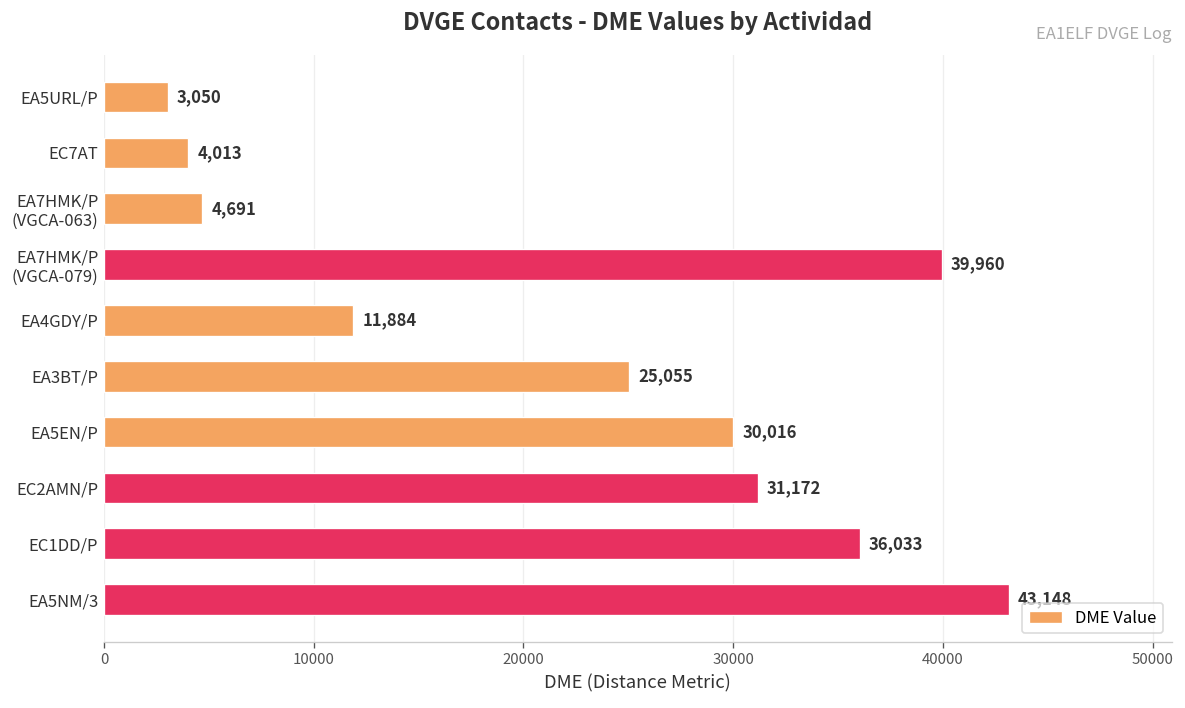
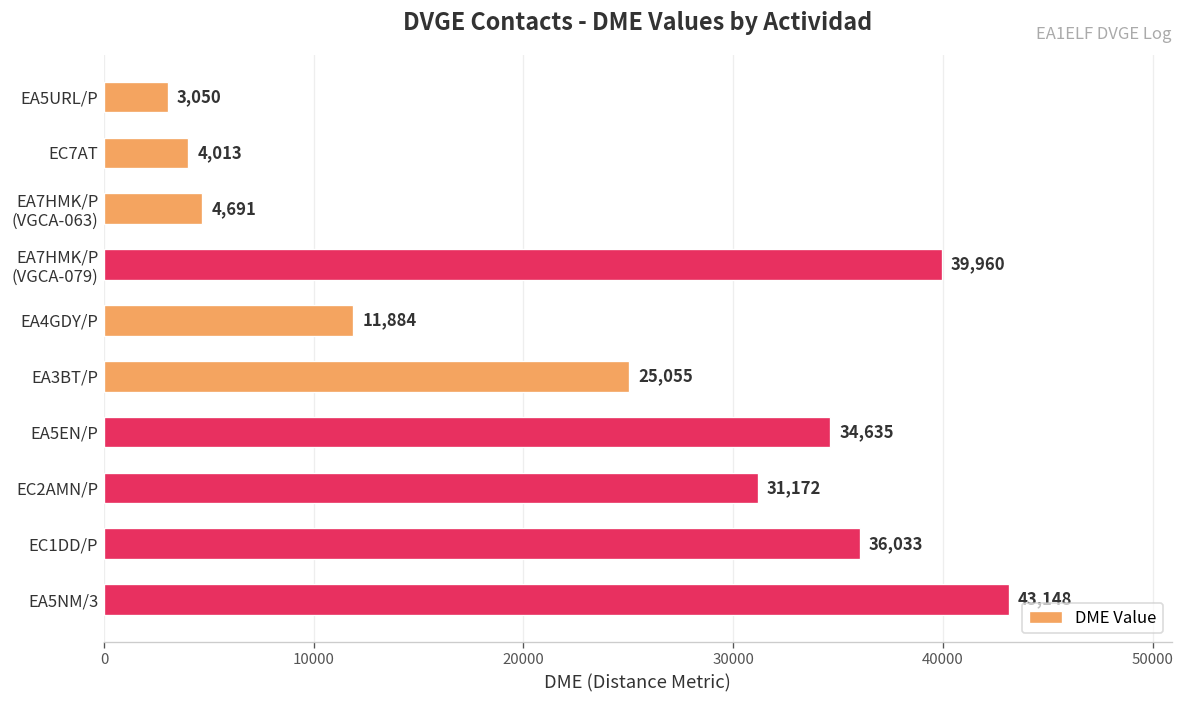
  {
    "EA5URL/P": "3,050",
    "EC7AT": "4,013",
    "EA7HMK/P (VGCA-063)": "4,691",
    "EA7HMK/P (VGCA-079)": "39,960",
    "EA4GDY/P": "11,884",
    "EA3BT/P": "25,055",
-   "EA5EN/P": "30,016",
+   "EA5EN/P": "34,635",
    "EC2AMN/P": "31,172",
    "EC1DD/P": "36,033"
  }
